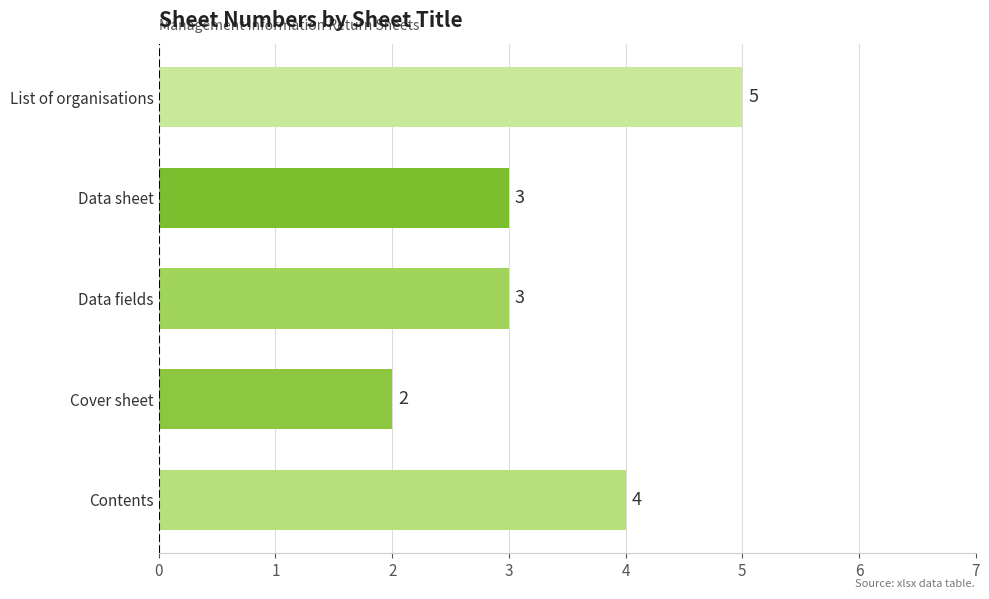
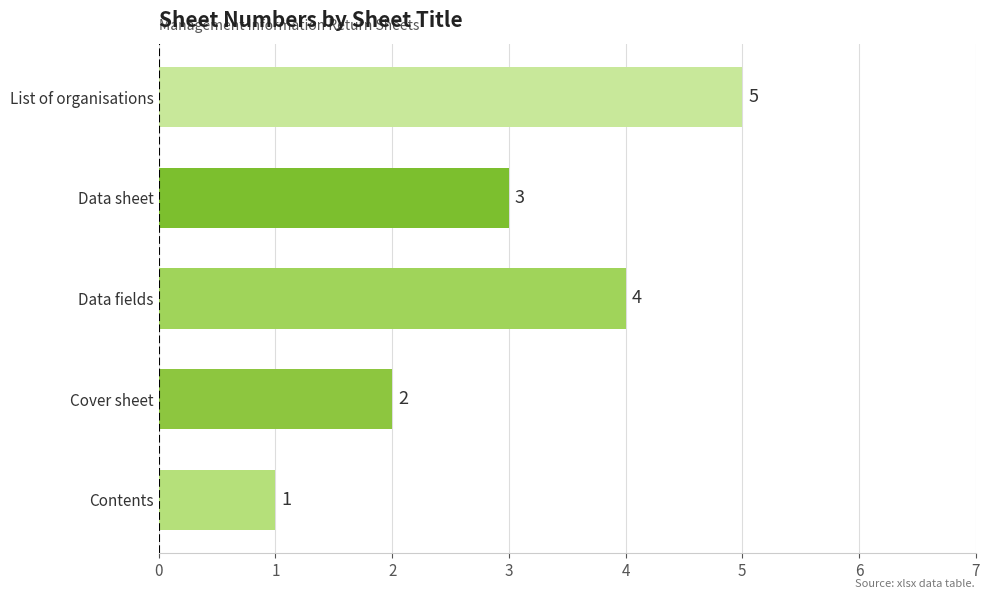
  {
    "List of organisations": 5,
    "Data sheet": 3,
-   "Data fields": 3,
+   "Data fields": 4,
    "Cover sheet": 2,
-   "Contents": 4
+   "Contents": 1
  }
